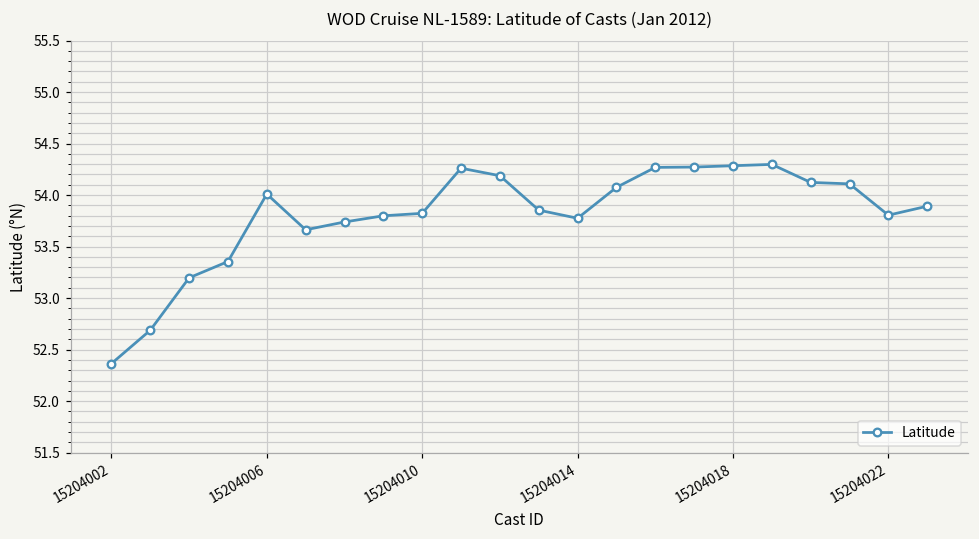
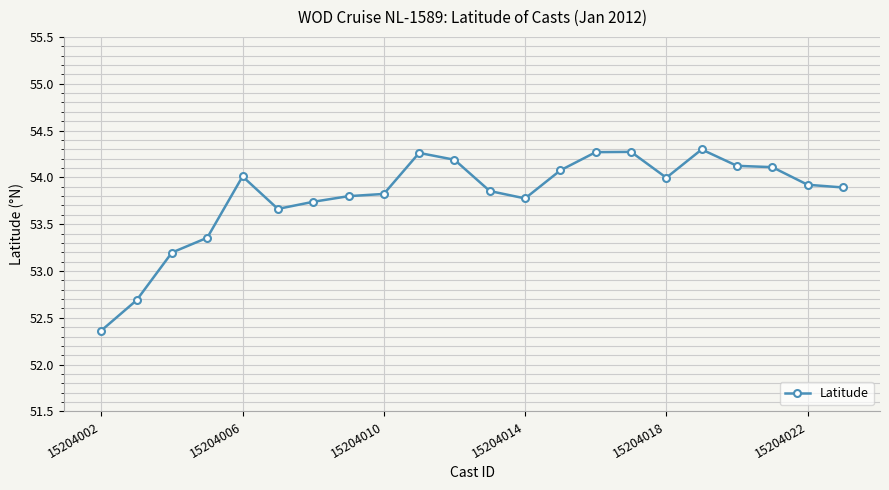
  {
    "15204002": 52.4,
    "15204006": 54.0,
    "15204010": 53.8,
    "15204014": 53.8,
-   "15204018": 54.3,
-   "15204022": 53.8
+   "15204018": 54.0,
+   "15204022": 53.9
  }
